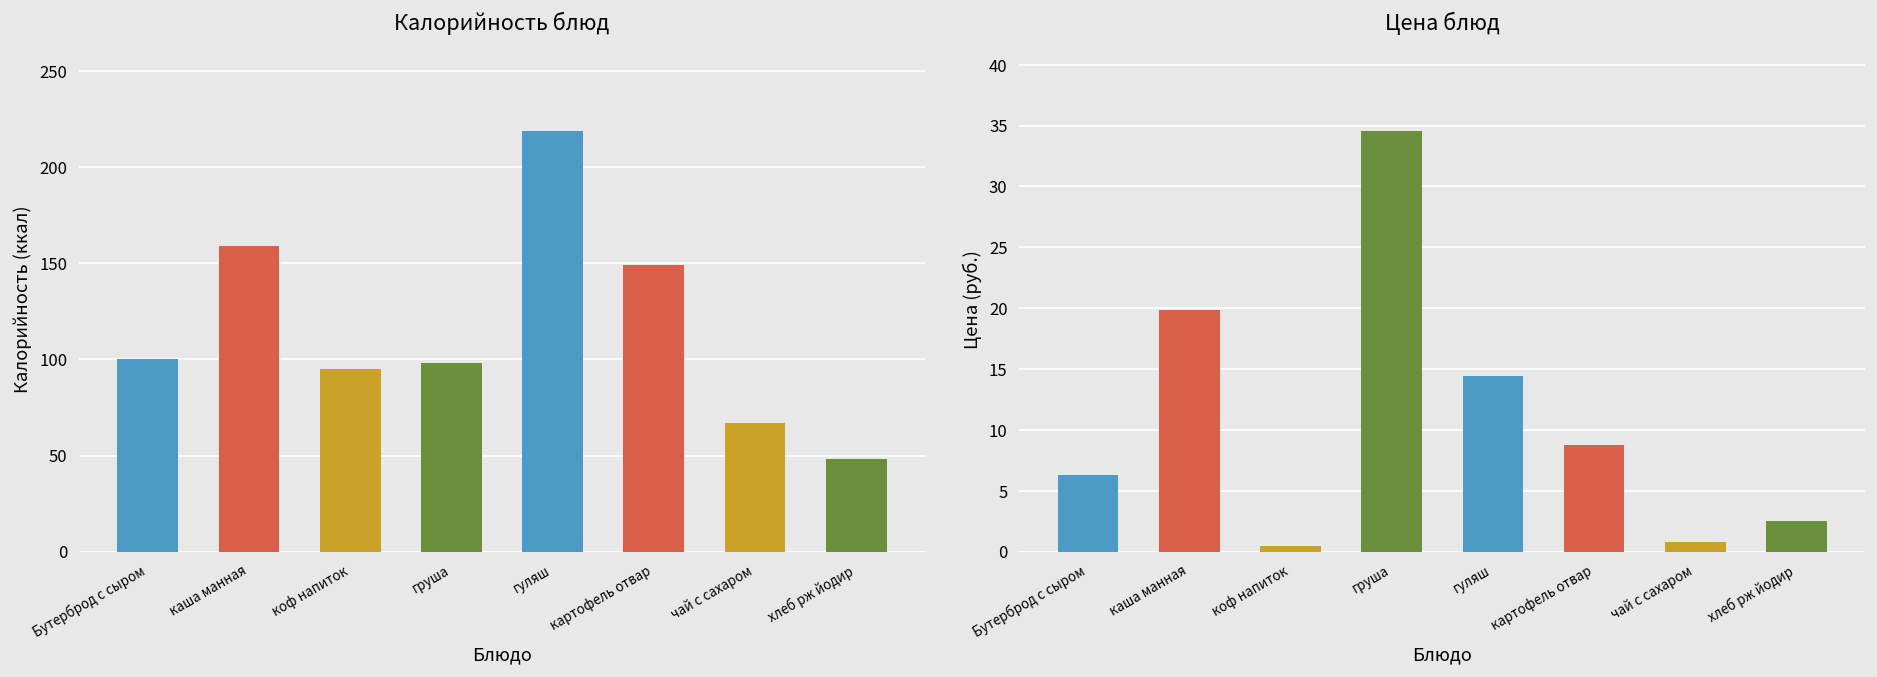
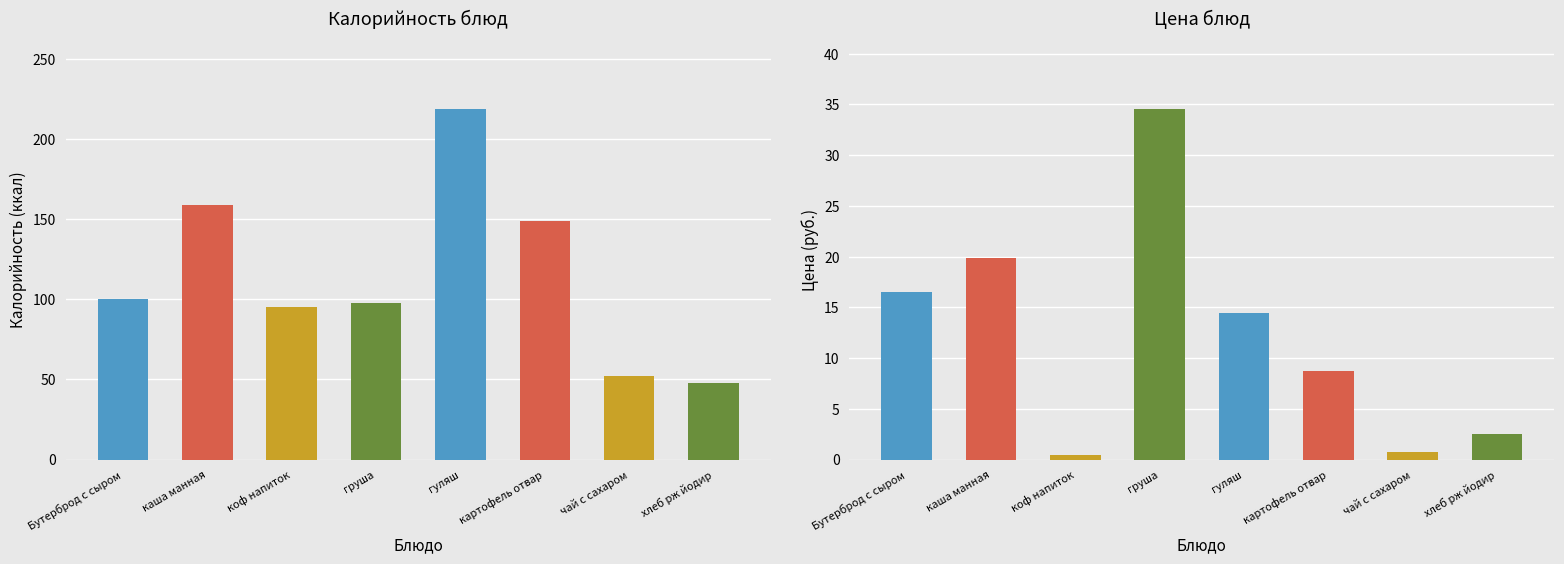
  {
    "Калорийность блюд": {
      "Бутерброд с сыром": 100,
      "каша манная": 159,
      "коф напиток": 95,
      "груша": 98,
      "гуляш": 219,
      "картофель отвар": 149,
-     "чай с сахаром": 67,
+     "чай с сахаром": 52,
      "хлеб рж йодир": 48
    },
    "Цена блюд": {
-     "Бутерброд с сыром": 6.3,
+     "Бутерброд с сыром": 16.5,
      "каша манная": 19.9,
      "коф напиток": 0.4,
      "груша": 34.6,
      "гуляш": 14.5,
      "картофель отвар": 8.8,
      "чай с сахаром": 0.8,
      "хлеб рж йодир": 2.5
    }
  }
